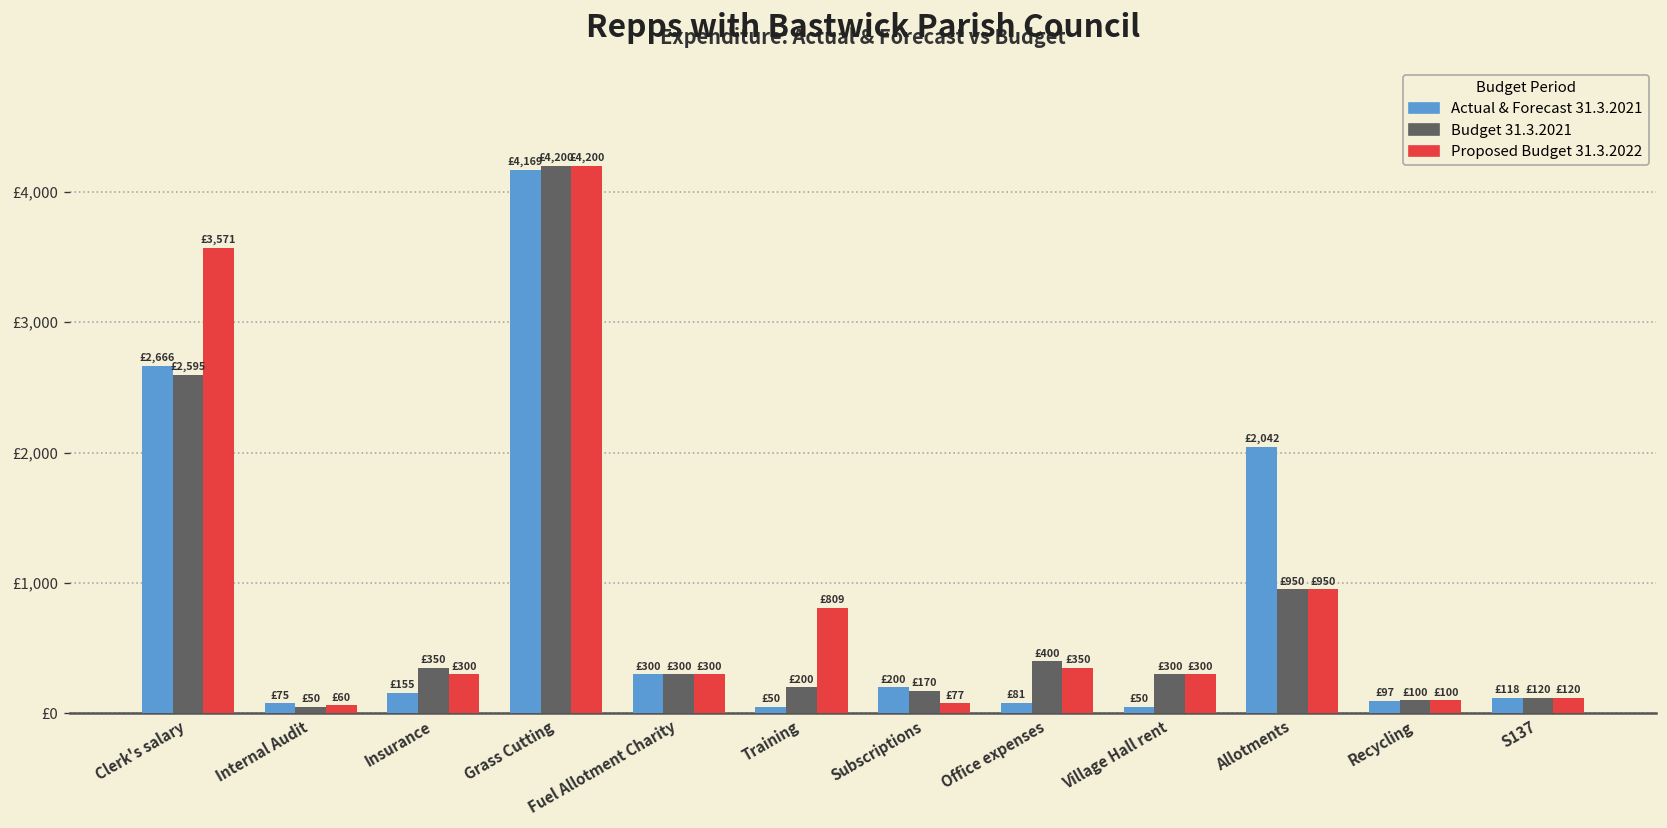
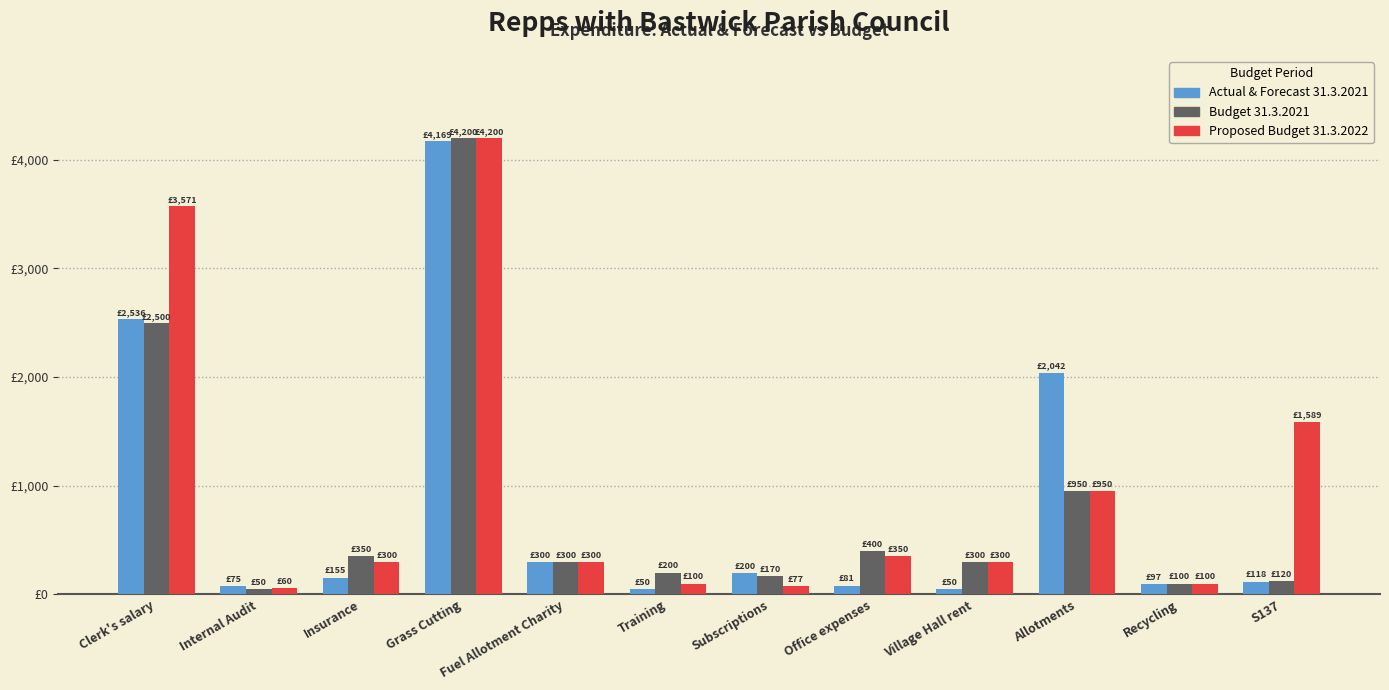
  {
    "Actual & Forecast 31.3.2021": {
-     "Clerk's salary": "£2,666",
+     "Clerk's salary": "£2,536",
      "Internal Audit": "£75",
      "Insurance": "£155",
      "Grass Cutting": "£4,169",
      "Fuel Allotment Charity": "£300",
      "Training": "£50",
      "Subscriptions": "£200",
      "Office expenses": "£81",
      "Village Hall rent": "£50",
      "Allotments": "£2,042",
      "Recycling": "£97",
      "S137": "£118"
    },
    "Budget 31.3.2021": {
-     "Clerk's salary": "£2,595",
+     "Clerk's salary": "£2,500",
      "Internal Audit": "£50",
      "Insurance": "£350",
      "Grass Cutting": "£4,200",
      "Fuel Allotment Charity": "£300",
      "Training": "£200",
      "Subscriptions": "£170",
      "Office expenses": "£400",
      "Village Hall rent": "£300",
      "Allotments": "£950",
      "Recycling": "£100",
      "S137": "£120"
    },
    "Proposed Budget 31.3.2022": {
      "Clerk's salary": "£3,571",
      "Internal Audit": "£60",
      "Insurance": "£300",
      "Grass Cutting": "£4,200",
      "Fuel Allotment Charity": "£300",
-     "Training": "£809",
+     "Training": "£100",
      "Subscriptions": "£77",
      "Office expenses": "£350",
      "Village Hall rent": "£300",
      "Allotments": "£950",
      "Recycling": "£100",
-     "S137": "£120"
+     "S137": "£1,589"
    }
  }
